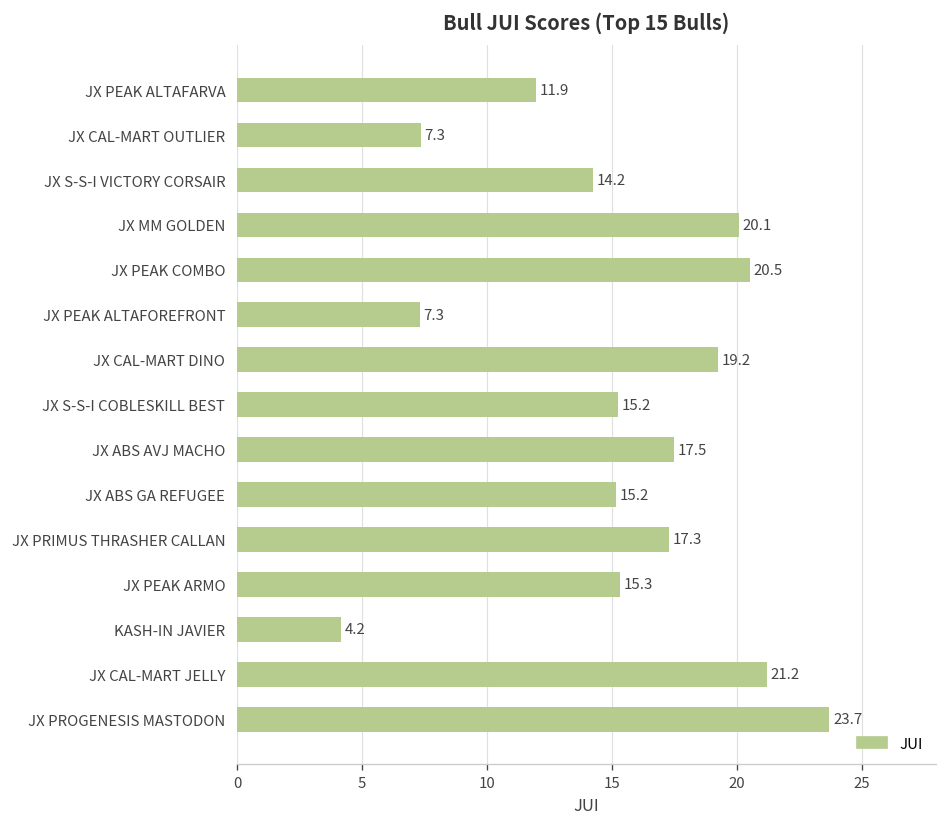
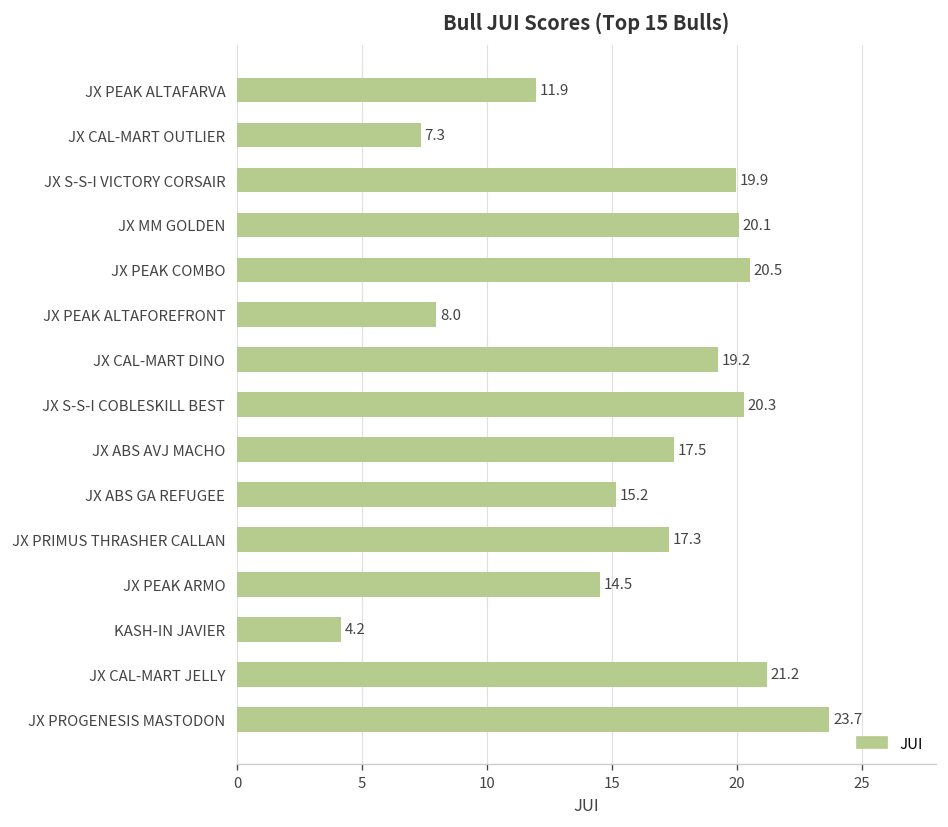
  {
    "JX PEAK ALTAFARVA": 11.9,
    "JX CAL-MART OUTLIER": 7.3,
-   "JX S-S-I VICTORY CORSAIR": 14.2,
+   "JX S-S-I VICTORY CORSAIR": 19.9,
    "JX MM GOLDEN": 20.1,
    "JX PEAK COMBO": 20.5,
-   "JX PEAK ALTAFOREFRONT": 7.3,
+   "JX PEAK ALTAFOREFRONT": 8.0,
    "JX CAL-MART DINO": 19.2,
-   "JX S-S-I COBLESKILL BEST": 15.2,
+   "JX S-S-I COBLESKILL BEST": 20.3,
    "JX ABS AVJ MACHO": 17.5,
    "JX ABS GA REFUGEE": 15.2,
    "JX PRIMUS THRASHER CALLAN": 17.3,
-   "JX PEAK ARMO": 15.3,
+   "JX PEAK ARMO": 14.5,
    "KASH-IN JAVIER": 4.2,
    "JX CAL-MART JELLY": 21.2,
    "JX PROGENESIS MASTODON": 23.7
  }
